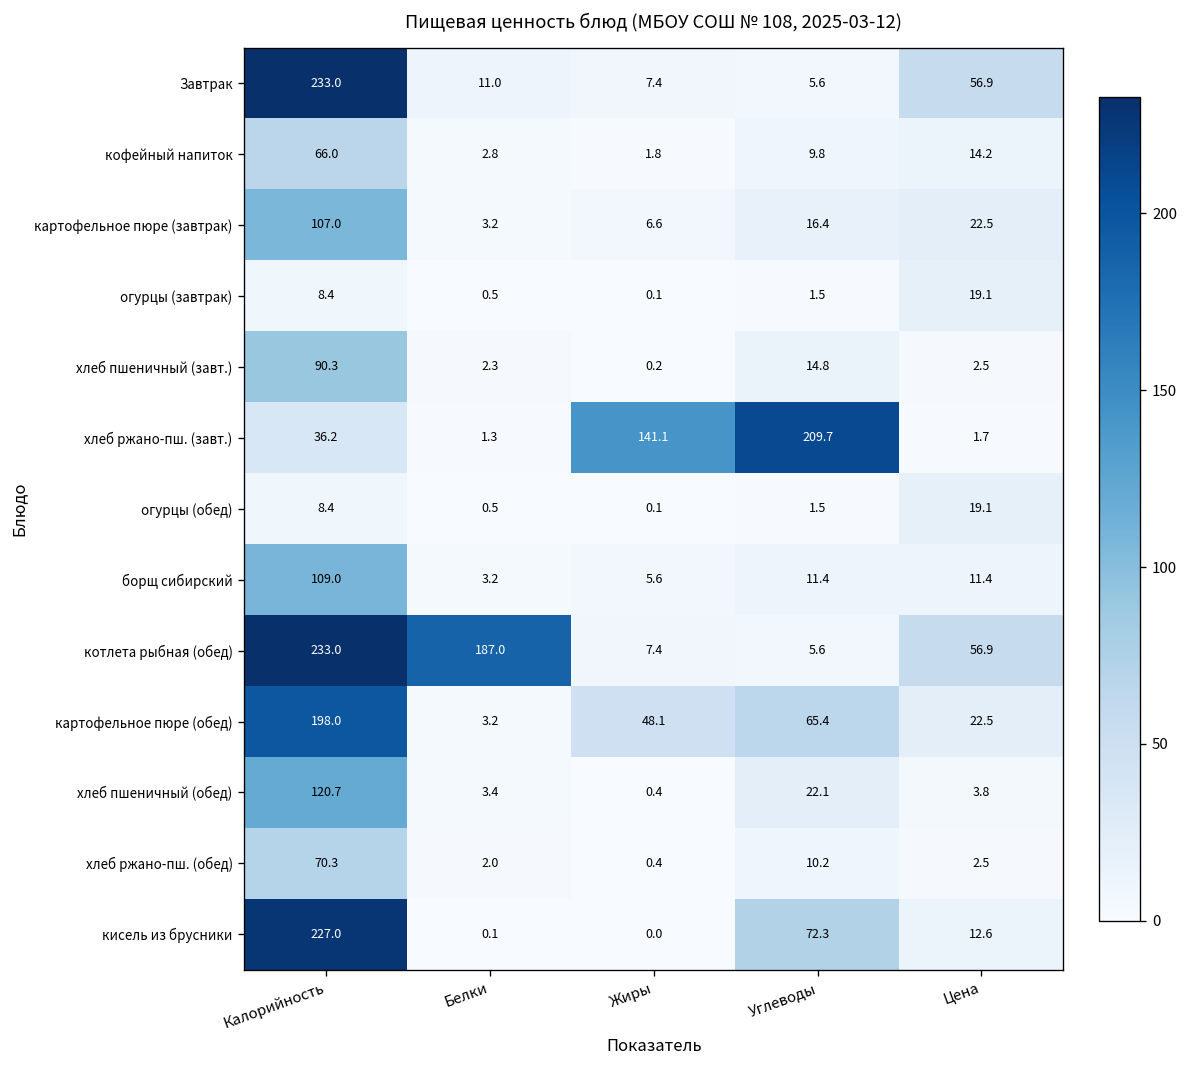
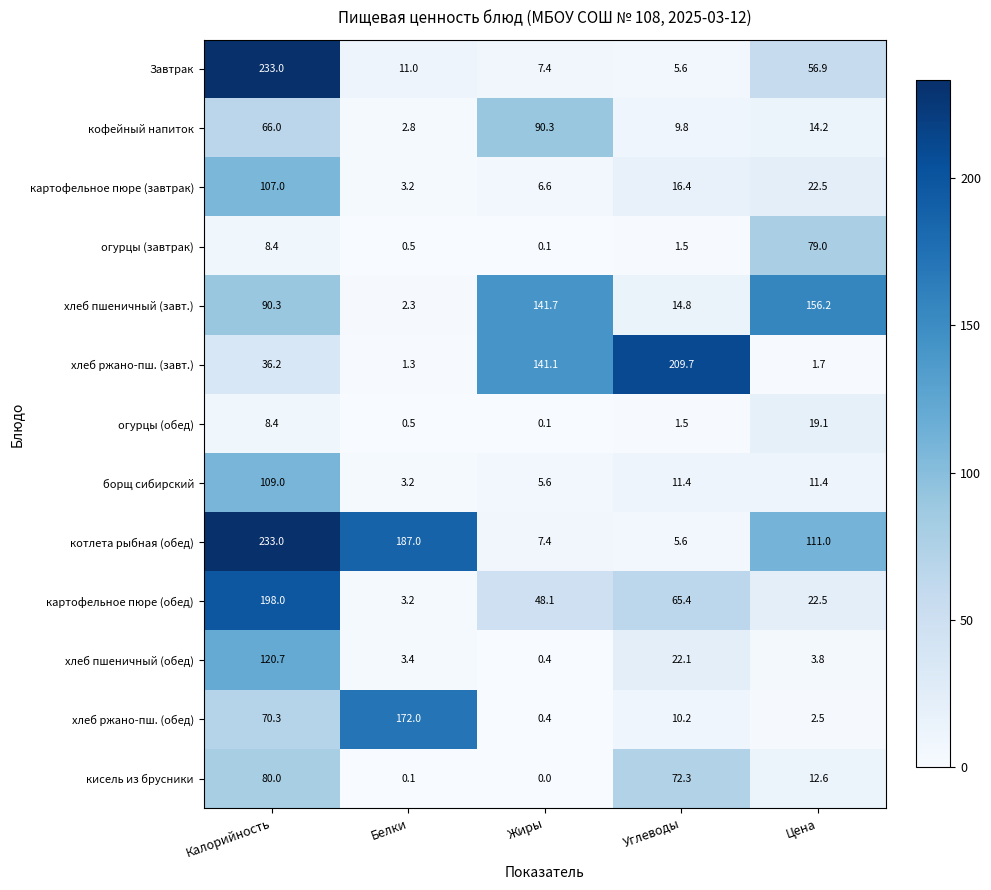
  {
    "Завтрак": {
      "Калорийность": 233.0,
      "Белки": 11.0,
      "Жиры": 7.4,
      "Углеводы": 5.6,
      "Цена": 56.9
    },
    "кофейный напиток": {
      "Калорийность": 66.0,
      "Белки": 2.8,
-     "Жиры": 1.8,
+     "Жиры": 90.3,
      "Углеводы": 9.8,
      "Цена": 14.2
    },
    "картофельное пюре (завтрак)": {
      "Калорийность": 107.0,
      "Белки": 3.2,
      "Жиры": 6.6,
      "Углеводы": 16.4,
      "Цена": 22.5
    },
    "огурцы (завтрак)": {
      "Калорийность": 8.4,
      "Белки": 0.5,
      "Жиры": 0.1,
      "Углеводы": 1.5,
-     "Цена": 19.1
+     "Цена": 79.0
    },
    "хлеб пшеничный (завт.)": {
      "Калорийность": 90.3,
      "Белки": 2.3,
-     "Жиры": 0.2,
+     "Жиры": 141.7,
      "Углеводы": 14.8,
-     "Цена": 2.5
+     "Цена": 156.2
    },
    "хлеб ржано-пш. (завт.)": {
      "Калорийность": 36.2,
      "Белки": 1.3,
      "Жиры": 141.1,
      "Углеводы": 209.7,
      "Цена": 1.7
    },
    "огурцы (обед)": {
      "Калорийность": 8.4,
      "Белки": 0.5,
      "Жиры": 0.1,
      "Углеводы": 1.5,
      "Цена": 19.1
    },
    "борщ сибирский": {
      "Калорийность": 109.0,
      "Белки": 3.2,
      "Жиры": 5.6,
      "Углеводы": 11.4,
      "Цена": 11.4
    },
    "котлета рыбная (обед)": {
      "Калорийность": 233.0,
      "Белки": 187.0,
      "Жиры": 7.4,
      "Углеводы": 5.6,
-     "Цена": 56.9
+     "Цена": 111.0
    },
    "картофельное пюре (обед)": {
      "Калорийность": 198.0,
      "Белки": 3.2,
      "Жиры": 48.1,
      "Углеводы": 65.4,
      "Цена": 22.5
    },
    "хлеб пшеничный (обед)": {
      "Калорийность": 120.7,
      "Белки": 3.4,
      "Жиры": 0.4,
      "Углеводы": 22.1,
      "Цена": 3.8
    },
    "хлеб ржано-пш. (обед)": {
      "Калорийность": 70.3,
-     "Белки": 2.0,
+     "Белки": 172.0,
      "Жиры": 0.4,
      "Углеводы": 10.2,
      "Цена": 2.5
    },
    "кисель из брусники": {
-     "Калорийность": 227.0,
+     "Калорийность": 80.0,
      "Белки": 0.1,
      "Жиры": 0.0,
      "Углеводы": 72.3,
      "Цена": 12.6
    }
  }
